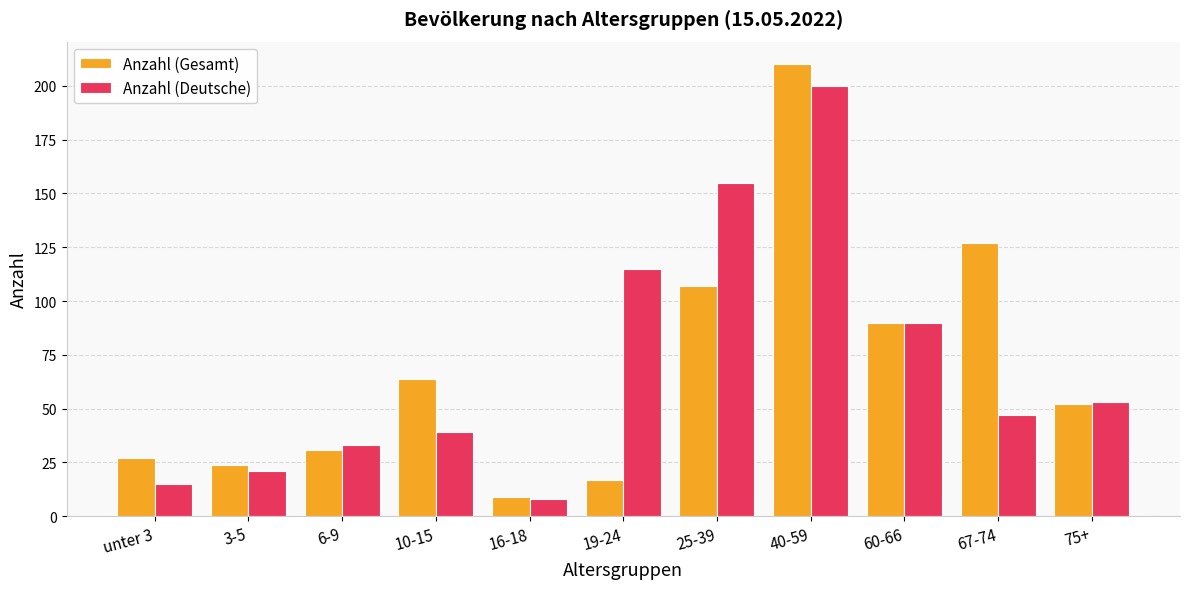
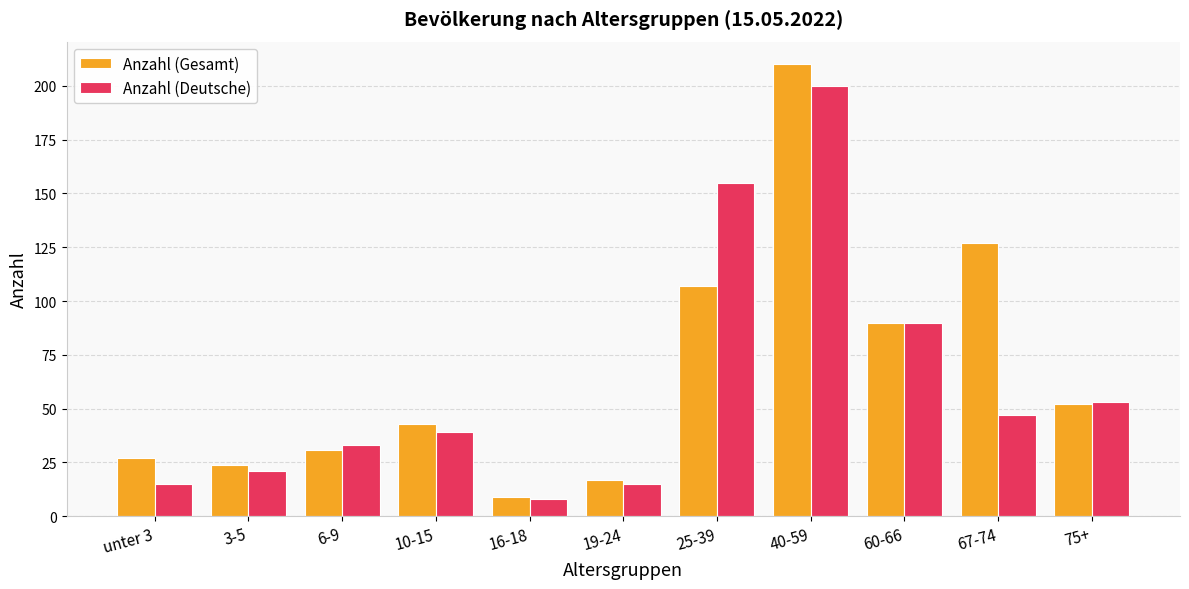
  {
    "Anzahl (Gesamt)": {
      "unter 3": 27,
      "3-5": 24,
      "6-9": 31,
-     "10-15": 64,
+     "10-15": 43,
      "16-18": 9,
      "19-24": 17,
      "25-39": 107,
      "40-59": 210,
      "60-66": 90,
      "67-74": 127,
      "75+": 52
    },
    "Anzahl (Deutsche)": {
      "unter 3": 15,
      "3-5": 21,
      "6-9": 33,
      "10-15": 39,
      "16-18": 8,
-     "19-24": 115,
+     "19-24": 15,
      "25-39": 155,
      "40-59": 200,
      "60-66": 90,
      "67-74": 47,
      "75+": 53
    }
  }
